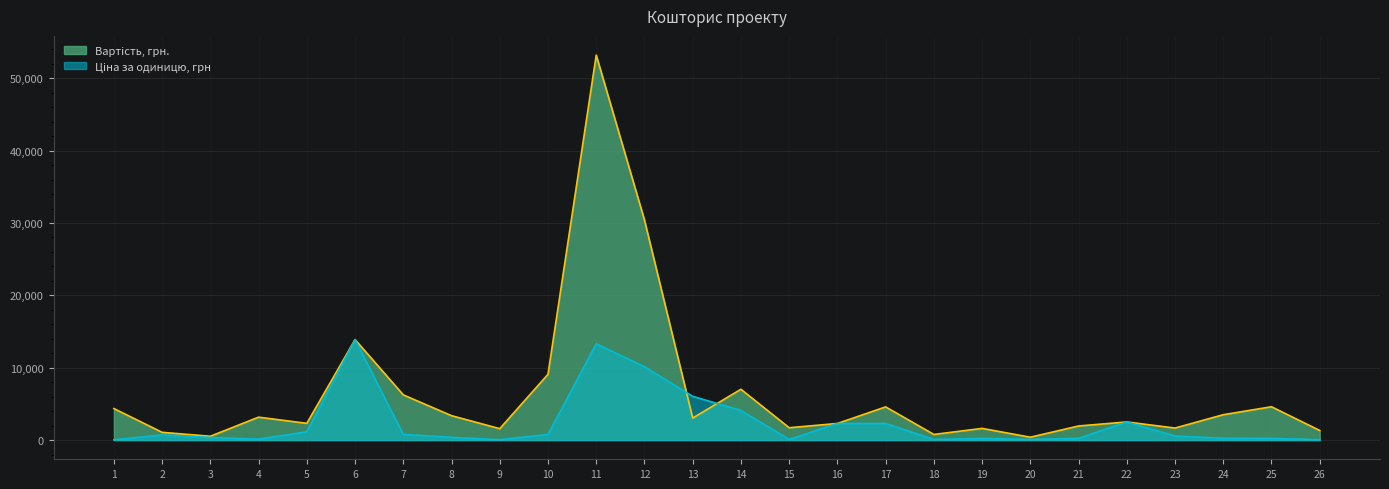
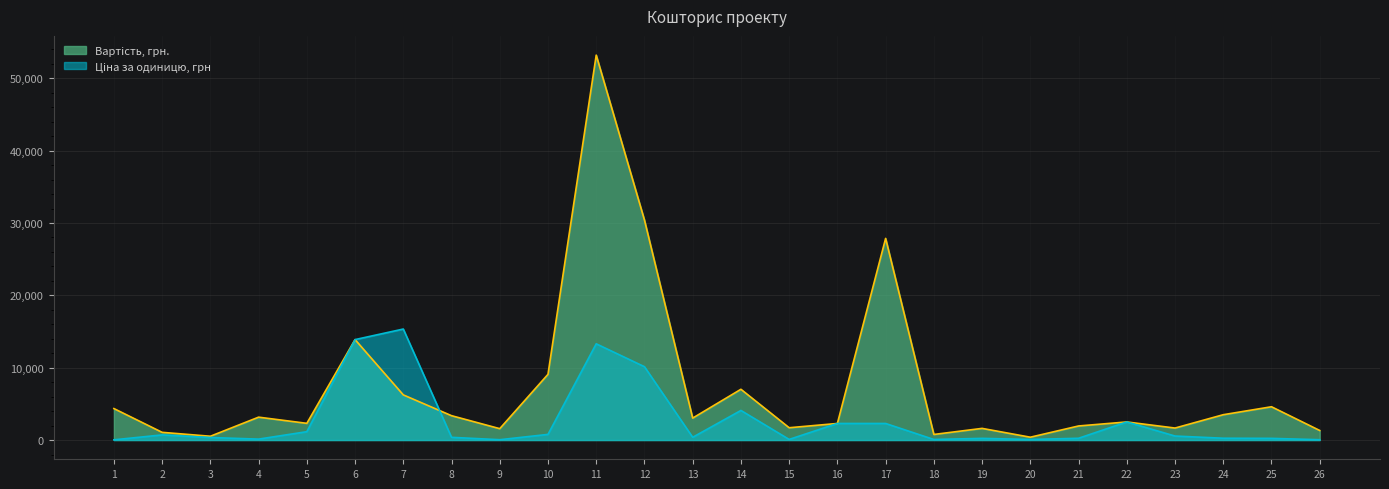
  {
    "Вартість, грн.": {
      "1": "4,000",
      "2": "1,000",
      "4": "3,000",
      "5": "2,000",
      "7": "6,000",
      "8": "3,000",
      "9": "2,000",
      "10": "9,000",
      "11": "53,000",
      "12": "30,000",
      "13": "3,000",
      "14": "7,000",
      "15": "2,000",
-     "17": "5,000",
+     "17": "28,000",
      "18": "1,000",
      "19": "2,000",
      "21": "2,000",
      "23": "2,000",
      "24": "4,000",
      "25": "5,000",
      "26": "1,000"
    },
    "Ціна за одиницю, грн": {
      "1": "0",
      "2": "1,000",
      "4": "0",
      "5": "1,000",
-     "7": "1,000",
+     "7": "15,000",
      "8": "0",
      "9": "0",
      "10": "1,000",
      "11": "13,000",
      "12": "10,000",
-     "13": "6,000",
+     "13": "0",
      "14": "4,000",
      "15": "0",
      "17": "2,000",
      "18": "0",
      "19": "0",
      "21": "0",
      "23": "1,000",
      "24": "0",
      "25": "0",
      "26": "0"
    }
  }
